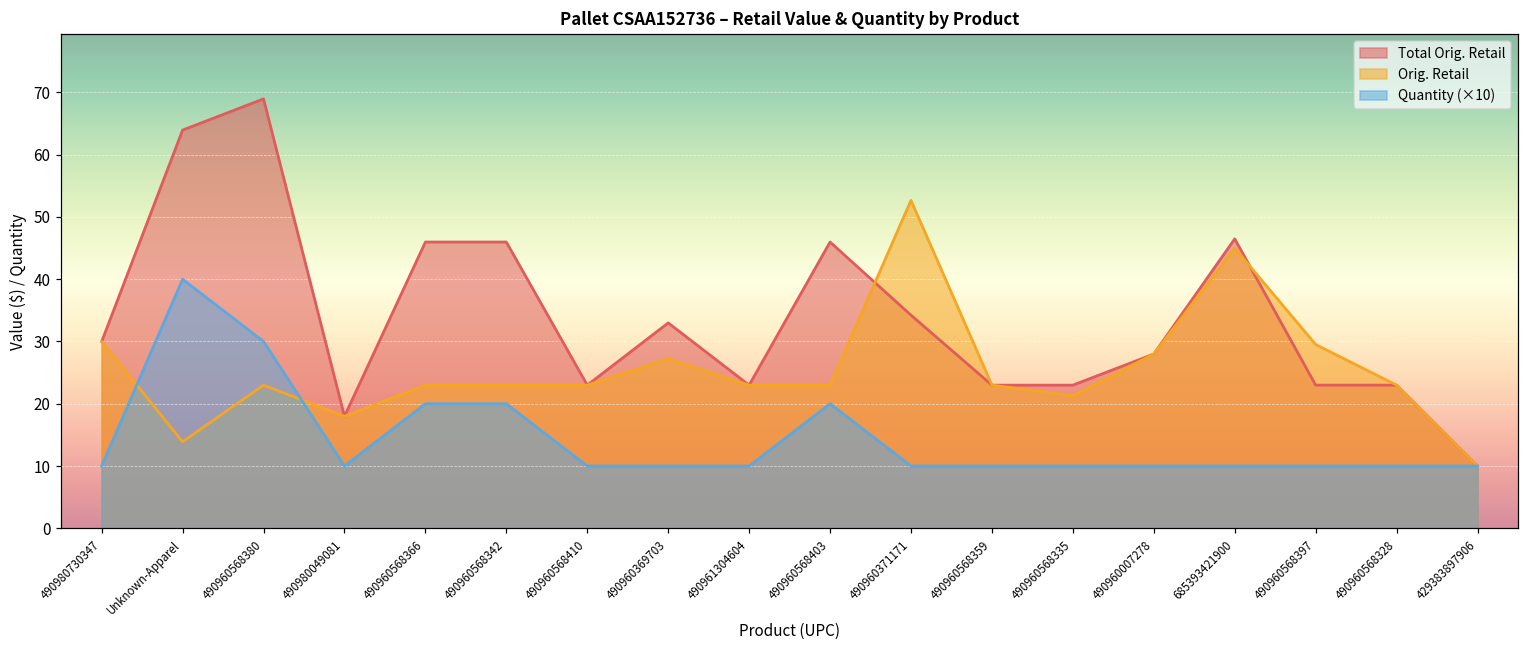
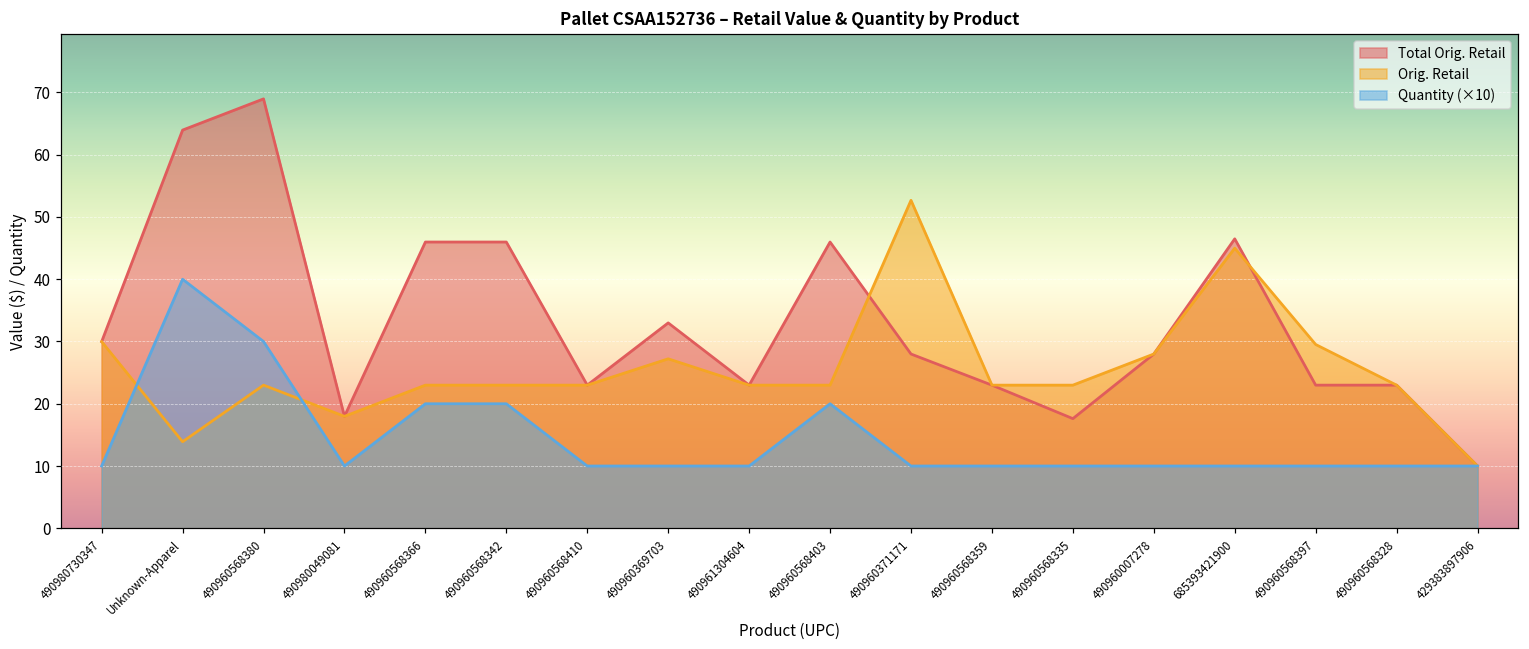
  {
    "Total Orig. Retail": {
      "Unknown-Apparel": 64,
      "490960568380": 69,
      "490960568366": 46,
      "490960568342": 46,
      "490960369703": 33,
      "490960568403": 46,
-     "490960371171": 34,
-     "490960568335": 23,
+     "490960371171": 28,
+     "490960568335": 18,
      "685393421900": 46,
      "490960568397": 23
    },
    "Orig. Retail": {
      "Unknown-Apparel": 14,
      "490960568380": 23,
      "490960568366": 23,
      "490960568342": 23,
      "490960369703": 27,
      "490960568403": 23,
      "490960371171": 53,
-     "490960568335": 21,
+     "490960568335": 23,
      "685393421900": 45,
      "490960568397": 30
    },
    "Quantity (×10)": {
      "490980730347": 10,
      "Unknown-Apparel": 40,
      "490960568380": 30,
      "490980049081": 10,
      "490960568366": 20,
      "490960568342": 20,
      "490960568410": 10,
      "490960369703": 10,
      "490961304604": 10,
      "490960568403": 20,
      "490960371171": 10,
      "490960568359": 10,
      "490960568335": 10,
      "490960007278": 10,
      "685393421900": 10,
      "490960568397": 10,
      "490960568328": 10
    }
  }
